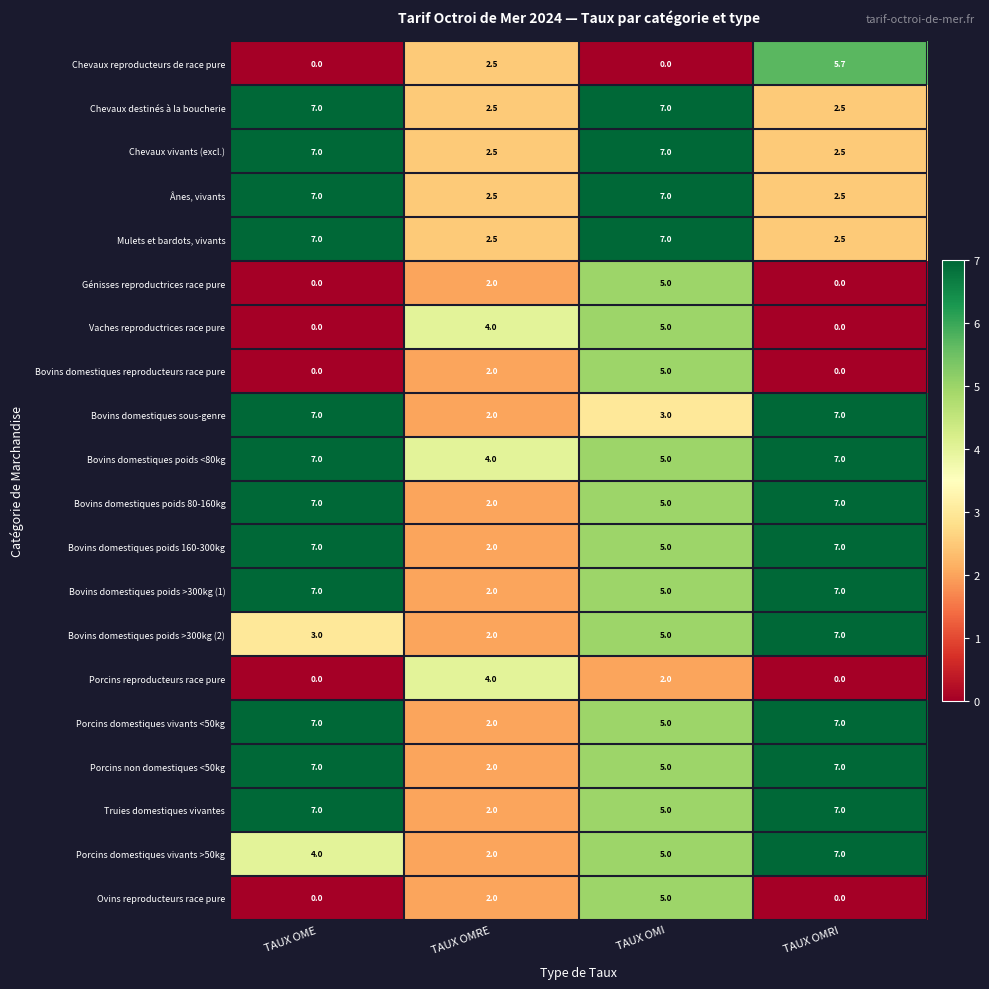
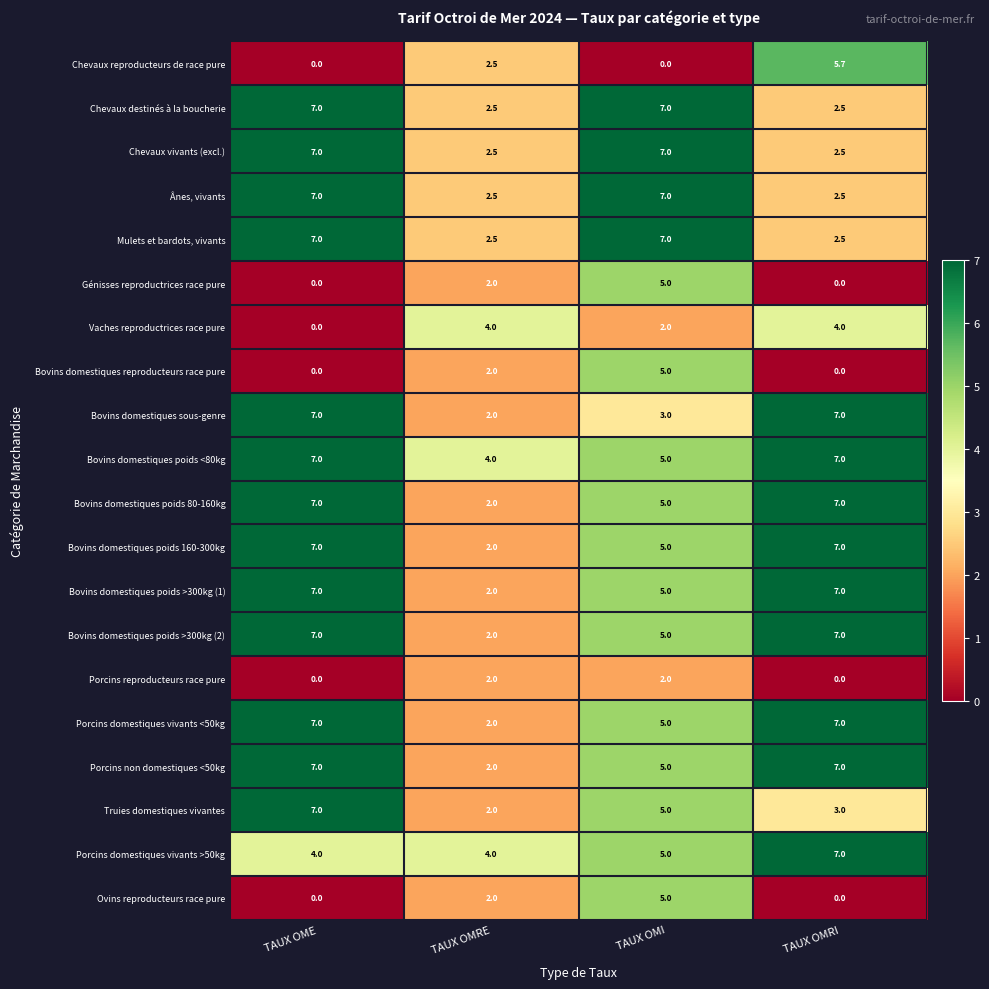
  {
    "Chevaux reproducteurs de race pure": {
      "TAUX OME": 0.0,
      "TAUX OMRE": 2.5,
      "TAUX OMI": 0.0,
      "TAUX OMRI": 5.7
    },
    "Chevaux destinés à la boucherie": {
      "TAUX OME": 7.0,
      "TAUX OMRE": 2.5,
      "TAUX OMI": 7.0,
      "TAUX OMRI": 2.5
    },
    "Chevaux vivants (excl.)": {
      "TAUX OME": 7.0,
      "TAUX OMRE": 2.5,
      "TAUX OMI": 7.0,
      "TAUX OMRI": 2.5
    },
    "Ânes, vivants": {
      "TAUX OME": 7.0,
      "TAUX OMRE": 2.5,
      "TAUX OMI": 7.0,
      "TAUX OMRI": 2.5
    },
    "Mulets et bardots, vivants": {
      "TAUX OME": 7.0,
      "TAUX OMRE": 2.5,
      "TAUX OMI": 7.0,
      "TAUX OMRI": 2.5
    },
    "Génisses reproductrices race pure": {
      "TAUX OME": 0.0,
      "TAUX OMRE": 2.0,
      "TAUX OMI": 5.0,
      "TAUX OMRI": 0.0
    },
    "Vaches reproductrices race pure": {
      "TAUX OME": 0.0,
      "TAUX OMRE": 4.0,
-     "TAUX OMI": 5.0,
-     "TAUX OMRI": 0.0
+     "TAUX OMI": 2.0,
+     "TAUX OMRI": 4.0
    },
    "Bovins domestiques reproducteurs race pure": {
      "TAUX OME": 0.0,
      "TAUX OMRE": 2.0,
      "TAUX OMI": 5.0,
      "TAUX OMRI": 0.0
    },
    "Bovins domestiques sous-genre": {
      "TAUX OME": 7.0,
      "TAUX OMRE": 2.0,
      "TAUX OMI": 3.0,
      "TAUX OMRI": 7.0
    },
    "Bovins domestiques poids <80kg": {
      "TAUX OME": 7.0,
      "TAUX OMRE": 4.0,
      "TAUX OMI": 5.0,
      "TAUX OMRI": 7.0
    },
    "Bovins domestiques poids 80-160kg": {
      "TAUX OME": 7.0,
      "TAUX OMRE": 2.0,
      "TAUX OMI": 5.0,
      "TAUX OMRI": 7.0
    },
    "Bovins domestiques poids 160-300kg": {
      "TAUX OME": 7.0,
      "TAUX OMRE": 2.0,
      "TAUX OMI": 5.0,
      "TAUX OMRI": 7.0
    },
    "Bovins domestiques poids >300kg (1)": {
      "TAUX OME": 7.0,
      "TAUX OMRE": 2.0,
      "TAUX OMI": 5.0,
      "TAUX OMRI": 7.0
    },
    "Bovins domestiques poids >300kg (2)": {
-     "TAUX OME": 3.0,
+     "TAUX OME": 7.0,
      "TAUX OMRE": 2.0,
      "TAUX OMI": 5.0,
      "TAUX OMRI": 7.0
    },
    "Porcins reproducteurs race pure": {
      "TAUX OME": 0.0,
-     "TAUX OMRE": 4.0,
+     "TAUX OMRE": 2.0,
      "TAUX OMI": 2.0,
      "TAUX OMRI": 0.0
    },
    "Porcins domestiques vivants <50kg": {
      "TAUX OME": 7.0,
      "TAUX OMRE": 2.0,
      "TAUX OMI": 5.0,
      "TAUX OMRI": 7.0
    },
    "Porcins non domestiques <50kg": {
      "TAUX OME": 7.0,
      "TAUX OMRE": 2.0,
      "TAUX OMI": 5.0,
      "TAUX OMRI": 7.0
    },
    "Truies domestiques vivantes": {
      "TAUX OME": 7.0,
      "TAUX OMRE": 2.0,
      "TAUX OMI": 5.0,
-     "TAUX OMRI": 7.0
+     "TAUX OMRI": 3.0
    },
    "Porcins domestiques vivants >50kg": {
      "TAUX OME": 4.0,
-     "TAUX OMRE": 2.0,
+     "TAUX OMRE": 4.0,
      "TAUX OMI": 5.0,
      "TAUX OMRI": 7.0
    },
    "Ovins reproducteurs race pure": {
      "TAUX OME": 0.0,
      "TAUX OMRE": 2.0,
      "TAUX OMI": 5.0,
      "TAUX OMRI": 0.0
    }
  }
